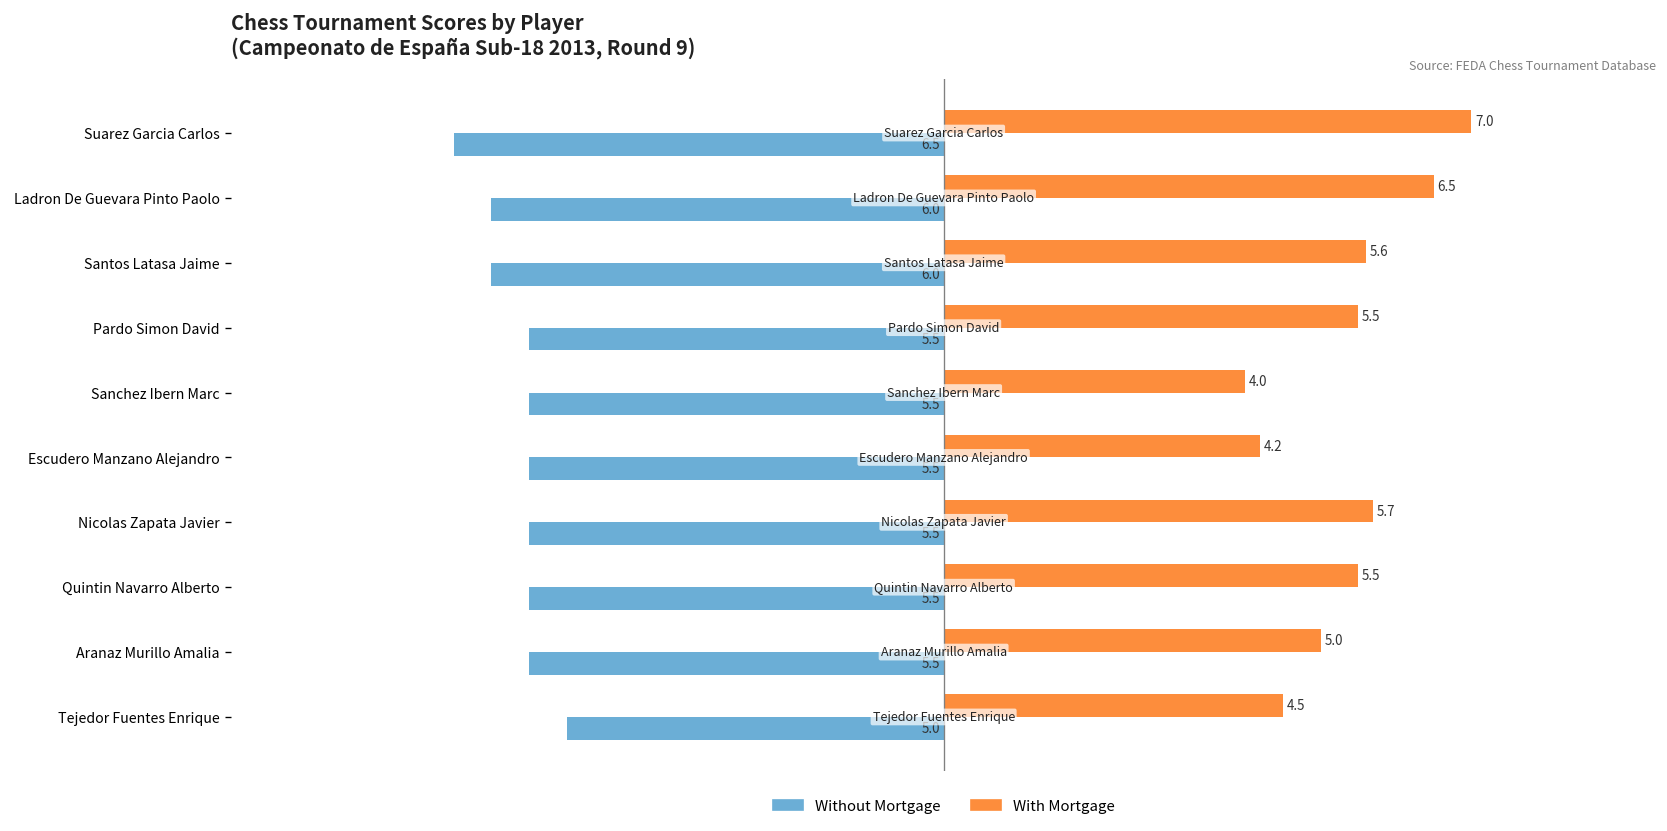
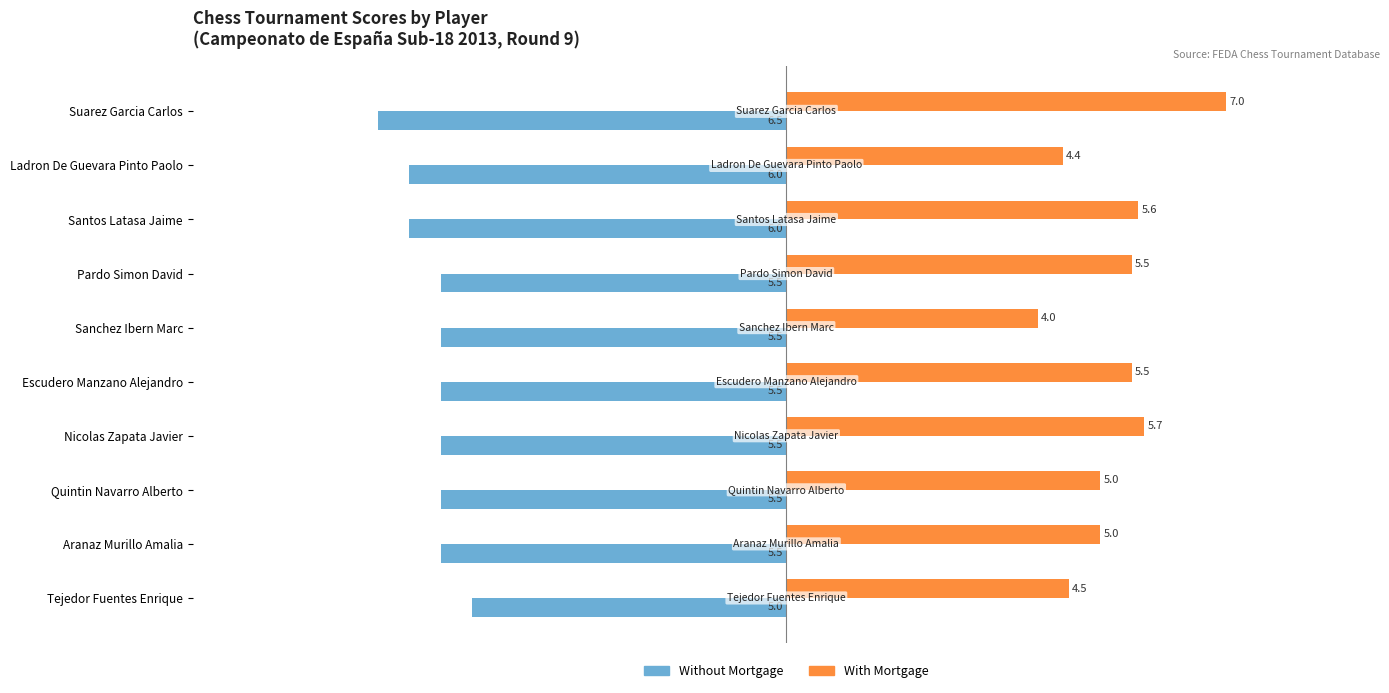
  {
    "With Mortgage": {
      "Suarez Garcia Carlos": 7.0,
-     "Ladron De Guevara Pinto Paolo": 6.5,
+     "Ladron De Guevara Pinto Paolo": 4.4,
      "Santos Latasa Jaime": 5.6,
      "Pardo Simon David": 5.5,
      "Sanchez Ibern Marc": 4.0,
-     "Escudero Manzano Alejandro": 4.2,
+     "Escudero Manzano Alejandro": 5.5,
      "Nicolas Zapata Javier": 5.7,
-     "Quintin Navarro Alberto": 5.5,
+     "Quintin Navarro Alberto": 5.0,
      "Aranaz Murillo Amalia": 5.0,
      "Tejedor Fuentes Enrique": 4.5
    }
  }
